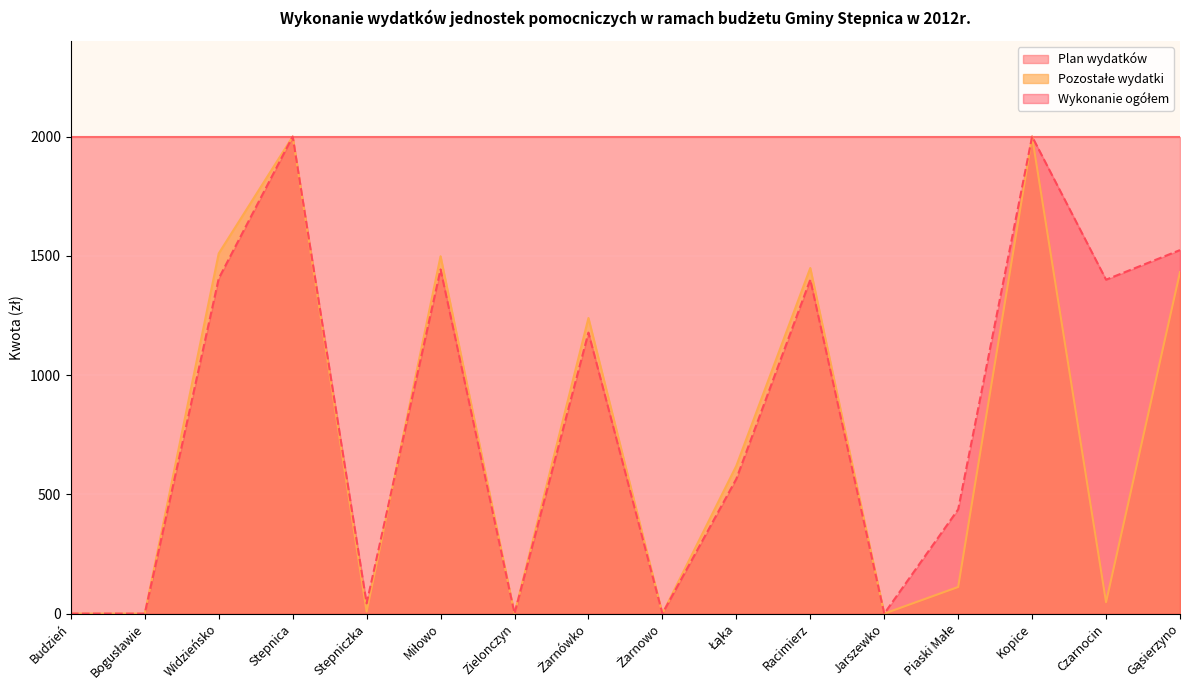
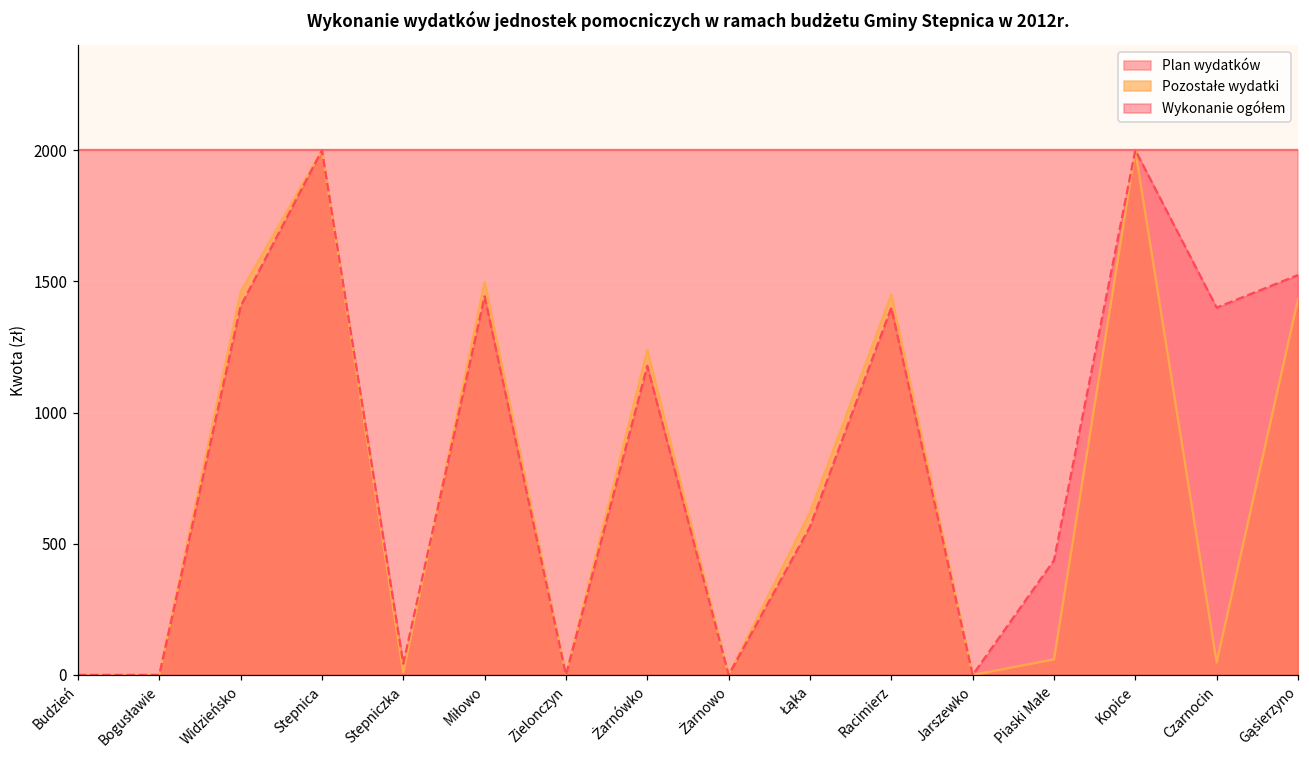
  {
    "Pozostałe wydatki": {
-     "Widzieńsko": 1510,
+     "Widzieńsko": 1460,
      "Stepniczka": 10,
      "Miłowo": 1500,
      "Żarnówko": 1240,
      "Łąka": 620,
      "Racimierz": 1450,
-     "Piaski Małe": 110,
+     "Piaski Małe": 60,
      "Czarnocin": 50,
      "Gąsierzyno": 1430
    }
  }
